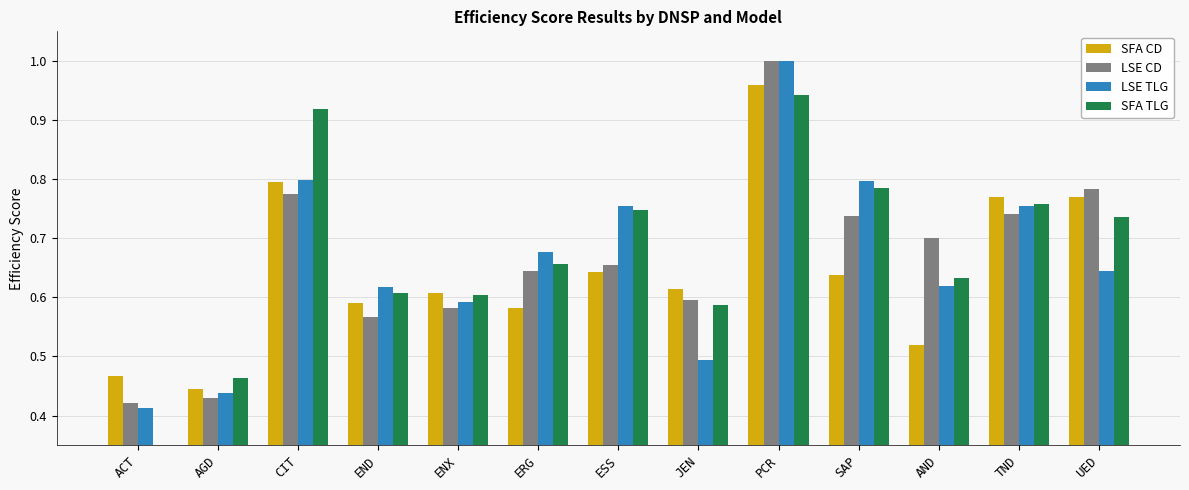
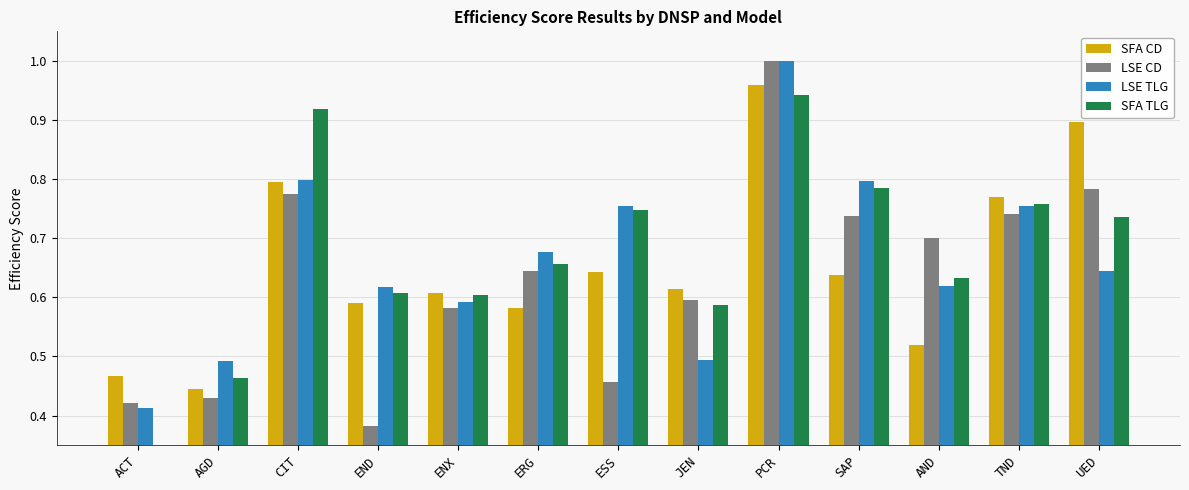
  {
    "SFA CD": {
      "ACT": 0.47,
      "AGD": 0.44,
      "CIT": 0.79,
      "END": 0.59,
      "ENX": 0.61,
      "ERG": 0.58,
      "ESS": 0.64,
      "JEN": 0.61,
      "PCR": 0.96,
      "SAP": 0.64,
      "AND": 0.52,
      "TND": 0.77,
-     "UED": 0.77
+     "UED": 0.90
    },
    "LSE CD": {
      "ACT": 0.42,
      "AGD": 0.43,
      "CIT": 0.77,
-     "END": 0.57,
+     "END": 0.38,
      "ENX": 0.58,
      "ERG": 0.64,
-     "ESS": 0.65,
+     "ESS": 0.46,
      "JEN": 0.60,
      "PCR": 1.00,
      "SAP": 0.74,
      "AND": 0.70,
      "TND": 0.74,
      "UED": 0.78
    },
    "LSE TLG": {
      "ACT": 0.41,
-     "AGD": 0.44,
+     "AGD": 0.49,
      "CIT": 0.80,
      "END": 0.62,
      "ENX": 0.59,
      "ERG": 0.68,
      "ESS": 0.76,
      "JEN": 0.49,
      "PCR": 1.00,
      "SAP": 0.80,
      "AND": 0.62,
      "TND": 0.76,
      "UED": 0.65
    },
    "SFA TLG": {
      "ACT": 0.35,
      "AGD": 0.46,
      "CIT": 0.92,
      "END": 0.61,
      "ENX": 0.60,
      "ERG": 0.66,
      "ESS": 0.75,
      "JEN": 0.59,
      "PCR": 0.94,
      "SAP": 0.79,
      "AND": 0.63,
      "TND": 0.76,
      "UED": 0.74
    }
  }
